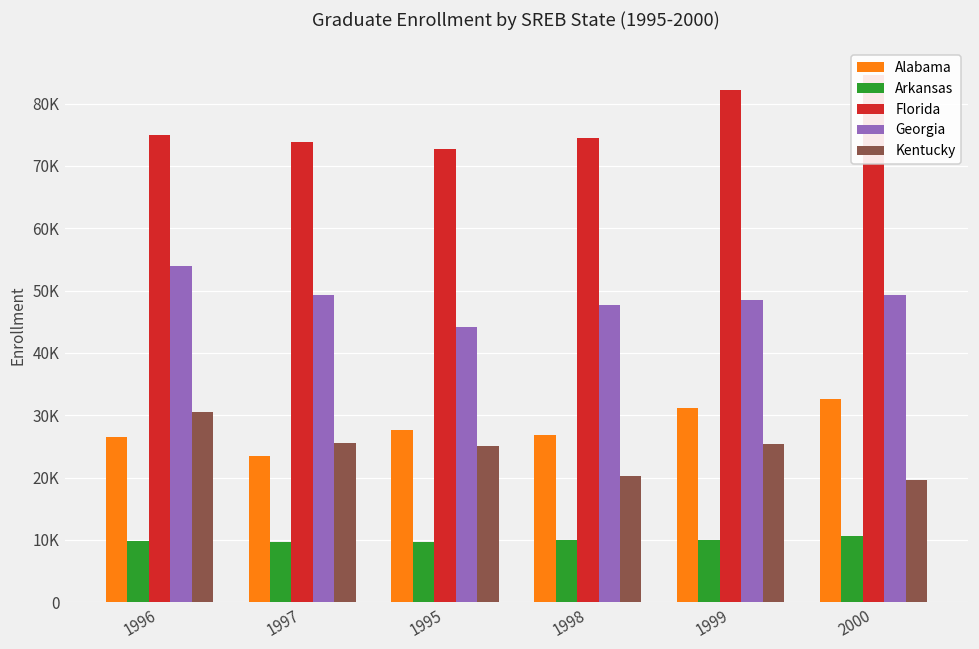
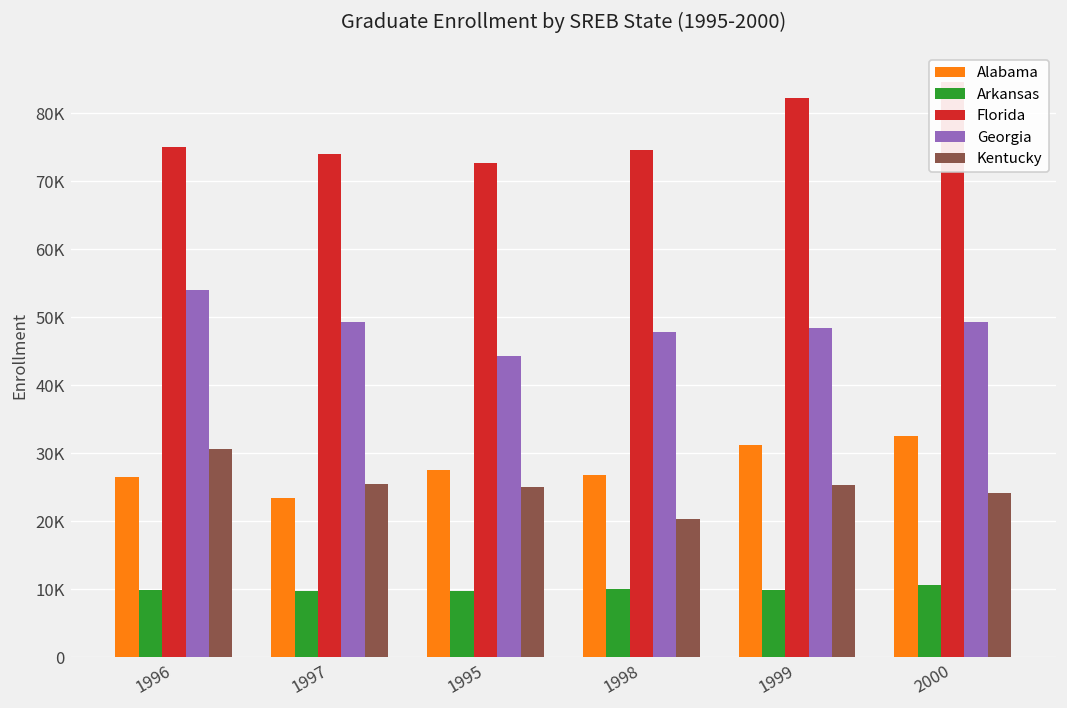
  {
    "Alabama": {
      "1996": 27000,
      "1997": 23000,
      "1995": 28000,
      "1998": 27000,
      "1999": 31000,
      "2000": 33000
    },
    "Arkansas": {
      "1996": 10000,
      "1997": 10000,
      "1995": 10000,
      "1998": 10000,
      "1999": 10000,
      "2000": 11000
    },
    "Florida": {
      "1996": 75000,
      "1997": 74000,
      "1995": 73000,
      "1998": 75000,
      "1999": 82000
    },
    "Georgia": {
      "1996": 54000,
      "1997": 49000,
      "1995": 44000,
      "1998": 48000,
      "1999": 48000,
      "2000": 49000
    },
    "Kentucky": {
      "1996": 31000,
      "1997": 25000,
      "1995": 25000,
      "1998": 20000,
      "1999": 25000,
-     "2000": 20000
+     "2000": 24000
    }
  }
